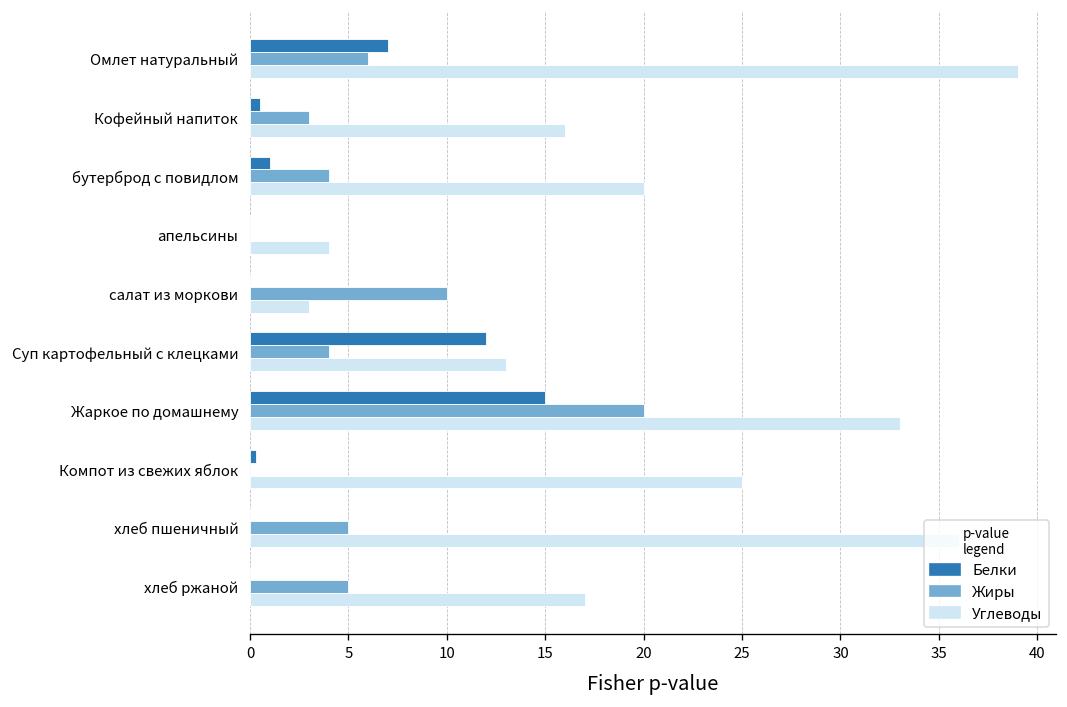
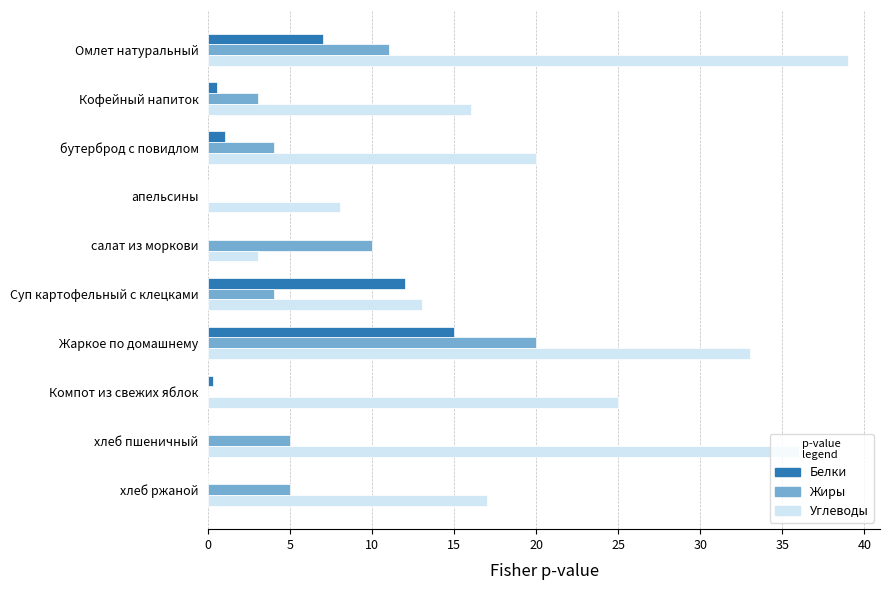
  {
    "Белки": {
      "Омлет натуральный": 7,
      "Кофейный напиток": 0.5,
      "бутерброд с повидлом": 1,
      "апельсины": 0,
      "салат из моркови": 0,
      "Суп картофельный с клецками": 12,
      "Жаркое по домашнему": 15,
      "Компот из свежих яблок": 0.3,
      "хлеб пшеничный": 0,
      "хлеб ржаной": 0
    },
    "Жиры": {
-     "Омлет натуральный": 6,
+     "Омлет натуральный": 11,
      "Кофейный напиток": 3,
      "бутерброд с повидлом": 4,
      "апельсины": 0,
      "салат из моркови": 10,
      "Суп картофельный с клецками": 4,
      "Жаркое по домашнему": 20,
      "Компот из свежих яблок": 0,
      "хлеб пшеничный": 5,
      "хлеб ржаной": 5
    },
    "Углеводы": {
      "Омлет натуральный": 39,
      "Кофейный напиток": 16,
      "бутерброд с повидлом": 20,
-     "апельсины": 4,
+     "апельсины": 8,
      "салат из моркови": 3,
      "Суп картофельный с клецками": 13,
      "Жаркое по домашнему": 33,
      "Компот из свежих яблок": 25,
      "хлеб ржаной": 17
    }
  }
